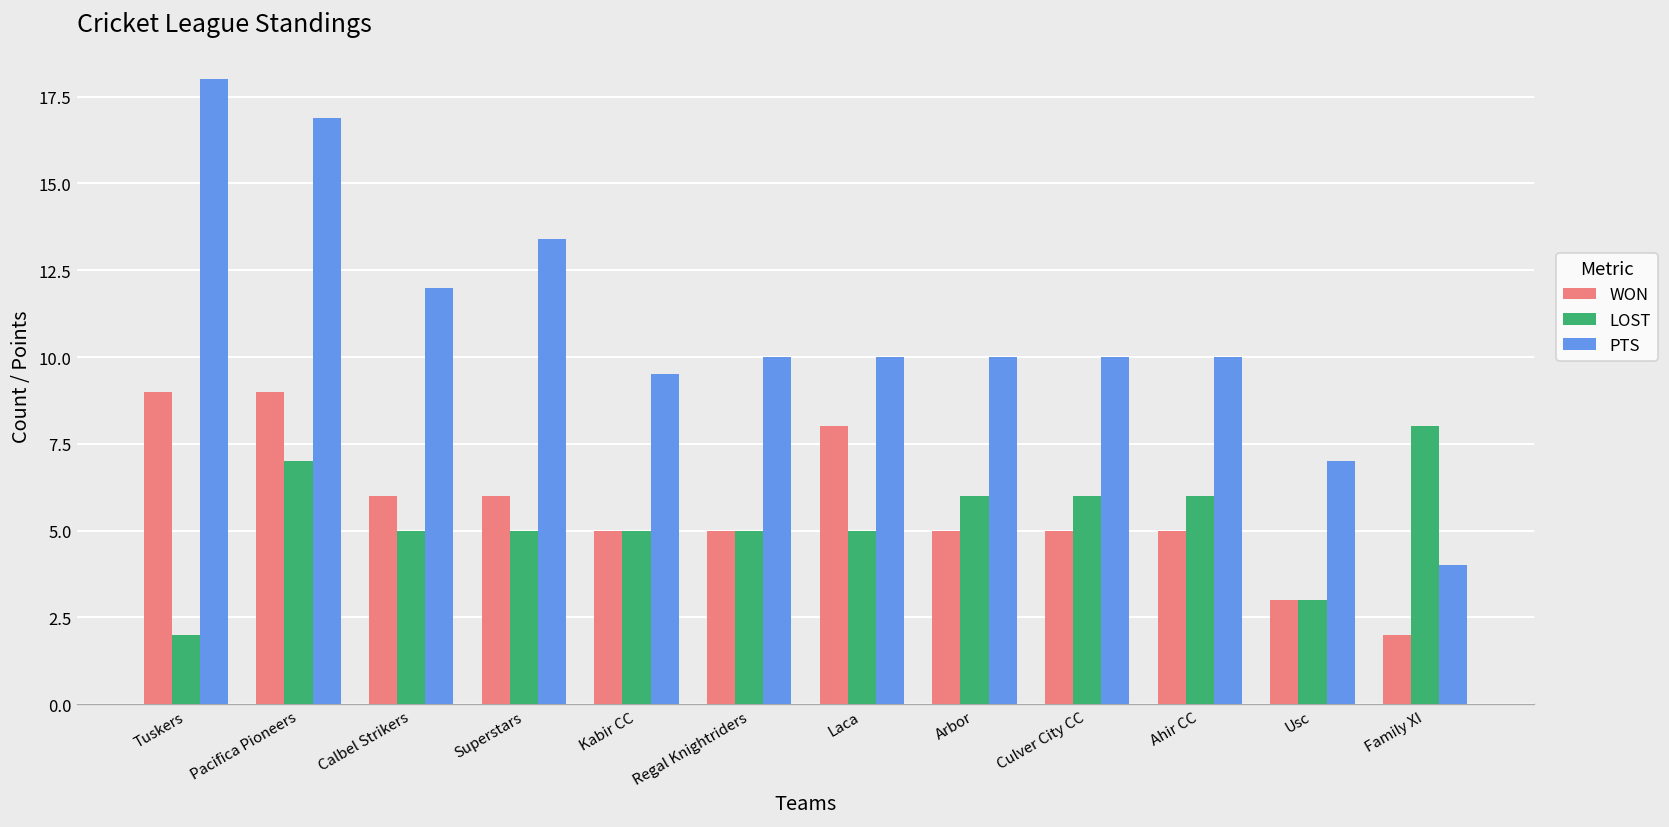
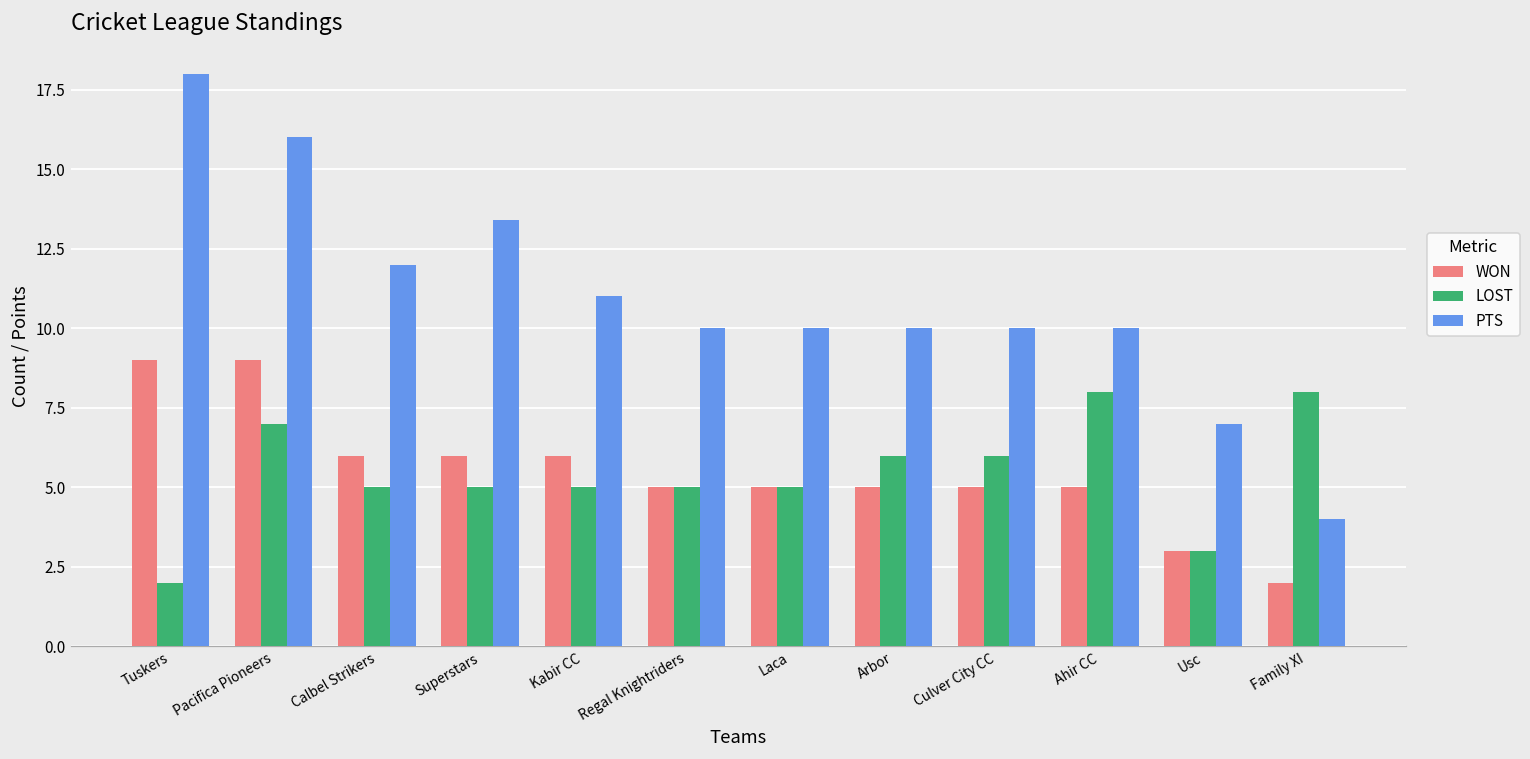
  {
    "WON": {
      "Tuskers": 9,
      "Pacifica Pioneers": 9,
      "Calbel Strikers": 6,
      "Superstars": 6,
-     "Kabir CC": 5,
+     "Kabir CC": 6,
      "Regal Knightriders": 5,
-     "Laca": 8,
+     "Laca": 5,
      "Arbor": 5,
      "Culver City CC": 5,
      "Ahir CC": 5,
      "Usc": 3,
      "Family XI": 2
    },
    "LOST": {
      "Tuskers": 2,
      "Pacifica Pioneers": 7,
      "Calbel Strikers": 5,
      "Superstars": 5,
      "Kabir CC": 5,
      "Regal Knightriders": 5,
      "Laca": 5,
      "Arbor": 6,
      "Culver City CC": 6,
-     "Ahir CC": 6,
+     "Ahir CC": 8,
      "Usc": 3,
      "Family XI": 8
    },
    "PTS": {
      "Tuskers": 18.0,
-     "Pacifica Pioneers": 16.9,
+     "Pacifica Pioneers": 16.0,
      "Calbel Strikers": 12.0,
      "Superstars": 13.4,
-     "Kabir CC": 9.5,
+     "Kabir CC": 11.0,
      "Regal Knightriders": 10.0,
      "Laca": 10.0,
      "Arbor": 10.0,
      "Culver City CC": 10.0,
      "Ahir CC": 10.0,
      "Usc": 7.0,
      "Family XI": 4.0
    }
  }
